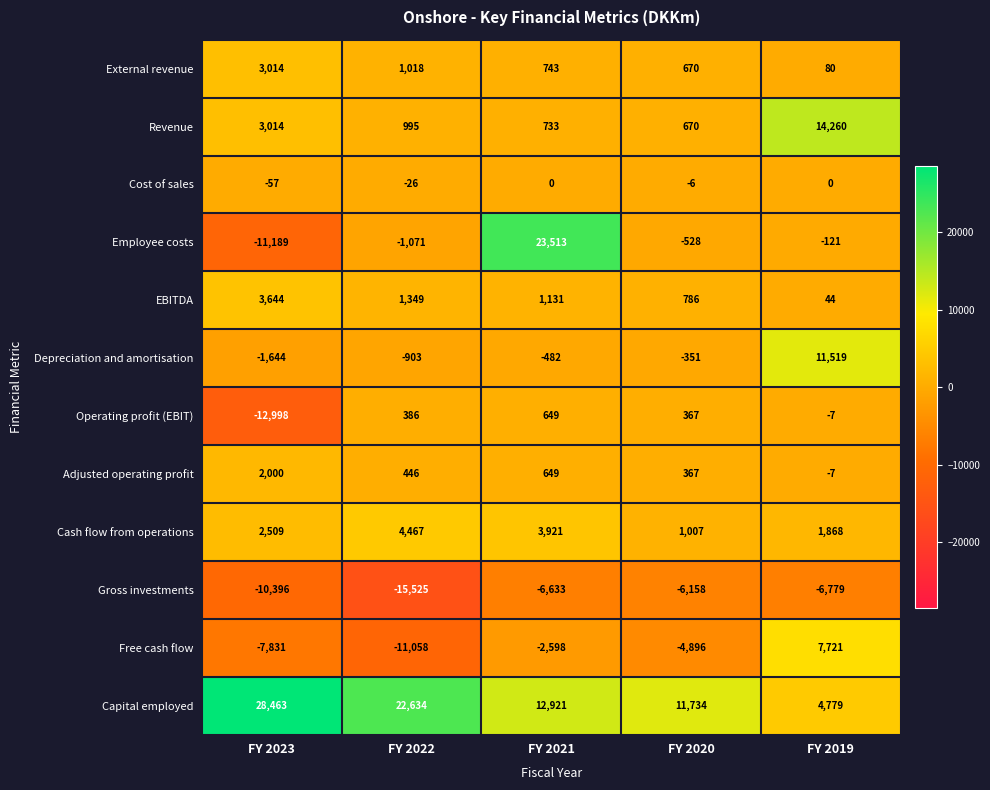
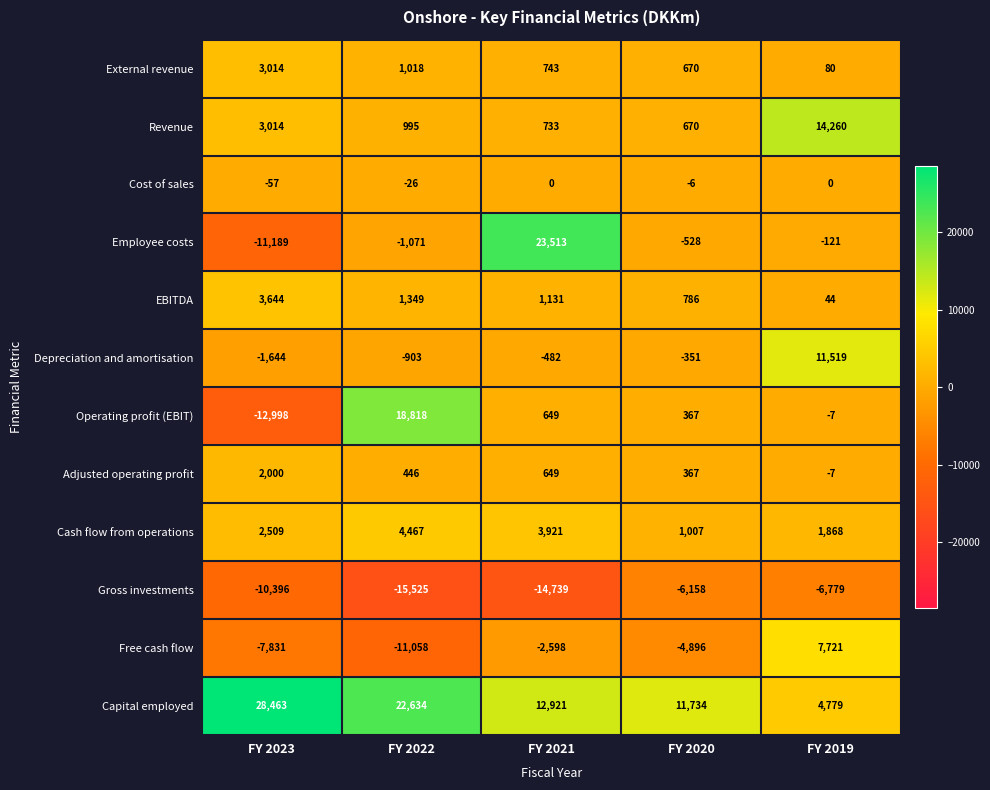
  {
    "External revenue": {
      "FY 2023": "3,014",
      "FY 2022": "1,018",
      "FY 2021": "743",
      "FY 2020": "670",
      "FY 2019": "80"
    },
    "Revenue": {
      "FY 2023": "3,014",
      "FY 2022": "995",
      "FY 2021": "733",
      "FY 2020": "670",
      "FY 2019": "14,260"
    },
    "Cost of sales": {
      "FY 2023": "-57",
      "FY 2022": "-26",
      "FY 2021": "0",
      "FY 2020": "-6",
      "FY 2019": "0"
    },
    "Employee costs": {
      "FY 2023": "-11,189",
      "FY 2022": "-1,071",
      "FY 2021": "23,513",
      "FY 2020": "-528",
      "FY 2019": "-121"
    },
    "EBITDA": {
      "FY 2023": "3,644",
      "FY 2022": "1,349",
      "FY 2021": "1,131",
      "FY 2020": "786",
      "FY 2019": "44"
    },
    "Depreciation and amortisation": {
      "FY 2023": "-1,644",
      "FY 2022": "-903",
      "FY 2021": "-482",
      "FY 2020": "-351",
      "FY 2019": "11,519"
    },
    "Operating profit (EBIT)": {
      "FY 2023": "-12,998",
-     "FY 2022": "386",
+     "FY 2022": "18,818",
      "FY 2021": "649",
      "FY 2020": "367",
      "FY 2019": "-7"
    },
    "Adjusted operating profit": {
      "FY 2023": "2,000",
      "FY 2022": "446",
      "FY 2021": "649",
      "FY 2020": "367",
      "FY 2019": "-7"
    },
    "Cash flow from operations": {
      "FY 2023": "2,509",
      "FY 2022": "4,467",
      "FY 2021": "3,921",
      "FY 2020": "1,007",
      "FY 2019": "1,868"
    },
    "Gross investments": {
      "FY 2023": "-10,396",
      "FY 2022": "-15,525",
-     "FY 2021": "-6,633",
+     "FY 2021": "-14,739",
      "FY 2020": "-6,158",
      "FY 2019": "-6,779"
    },
    "Free cash flow": {
      "FY 2023": "-7,831",
      "FY 2022": "-11,058",
      "FY 2021": "-2,598",
      "FY 2020": "-4,896",
      "FY 2019": "7,721"
    },
    "Capital employed": {
      "FY 2023": "28,463",
      "FY 2022": "22,634",
      "FY 2021": "12,921",
      "FY 2020": "11,734",
      "FY 2019": "4,779"
    }
  }
